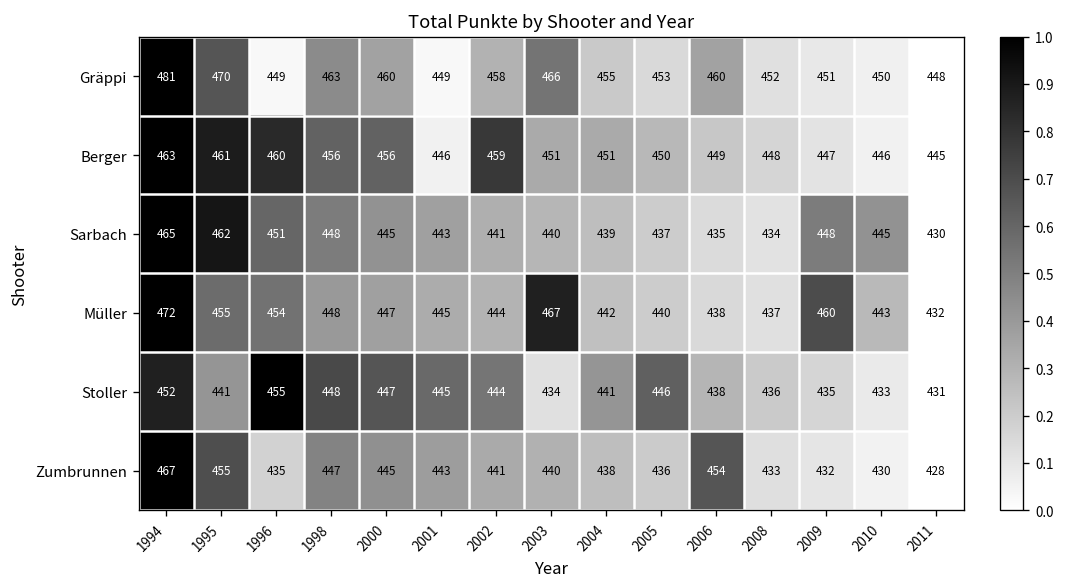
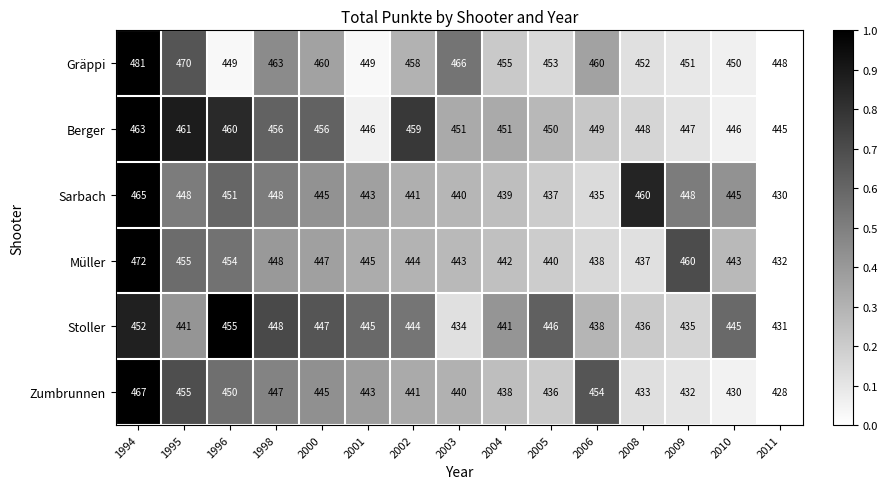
  {
    "Gräppi": {
      "1994": 481,
      "1995": 470,
      "1996": 449,
      "1998": 463,
      "2000": 460,
      "2001": 449,
      "2002": 458,
      "2003": 466,
      "2004": 455,
      "2005": 453,
      "2006": 460,
      "2008": 452,
      "2009": 451,
      "2010": 450,
      "2011": 448
    },
    "Berger": {
      "1994": 463,
      "1995": 461,
      "1996": 460,
      "1998": 456,
      "2000": 456,
      "2001": 446,
      "2002": 459,
      "2003": 451,
      "2004": 451,
      "2005": 450,
      "2006": 449,
      "2008": 448,
      "2009": 447,
      "2010": 446,
      "2011": 445
    },
    "Sarbach": {
      "1994": 465,
-     "1995": 462,
+     "1995": 448,
      "1996": 451,
      "1998": 448,
      "2000": 445,
      "2001": 443,
      "2002": 441,
      "2003": 440,
      "2004": 439,
      "2005": 437,
      "2006": 435,
-     "2008": 434,
+     "2008": 460,
      "2009": 448,
      "2010": 445,
      "2011": 430
    },
    "Müller": {
      "1994": 472,
      "1995": 455,
      "1996": 454,
      "1998": 448,
      "2000": 447,
      "2001": 445,
      "2002": 444,
-     "2003": 467,
+     "2003": 443,
      "2004": 442,
      "2005": 440,
      "2006": 438,
      "2008": 437,
      "2009": 460,
      "2010": 443,
      "2011": 432
    },
    "Stoller": {
      "1994": 452,
      "1995": 441,
      "1996": 455,
      "1998": 448,
      "2000": 447,
      "2001": 445,
      "2002": 444,
      "2003": 434,
      "2004": 441,
      "2005": 446,
      "2006": 438,
      "2008": 436,
      "2009": 435,
-     "2010": 433,
+     "2010": 445,
      "2011": 431
    },
    "Zumbrunnen": {
      "1994": 467,
      "1995": 455,
-     "1996": 435,
+     "1996": 450,
      "1998": 447,
      "2000": 445,
      "2001": 443,
      "2002": 441,
      "2003": 440,
      "2004": 438,
      "2005": 436,
      "2006": 454,
      "2008": 433,
      "2009": 432,
      "2010": 430,
      "2011": 428
    }
  }
